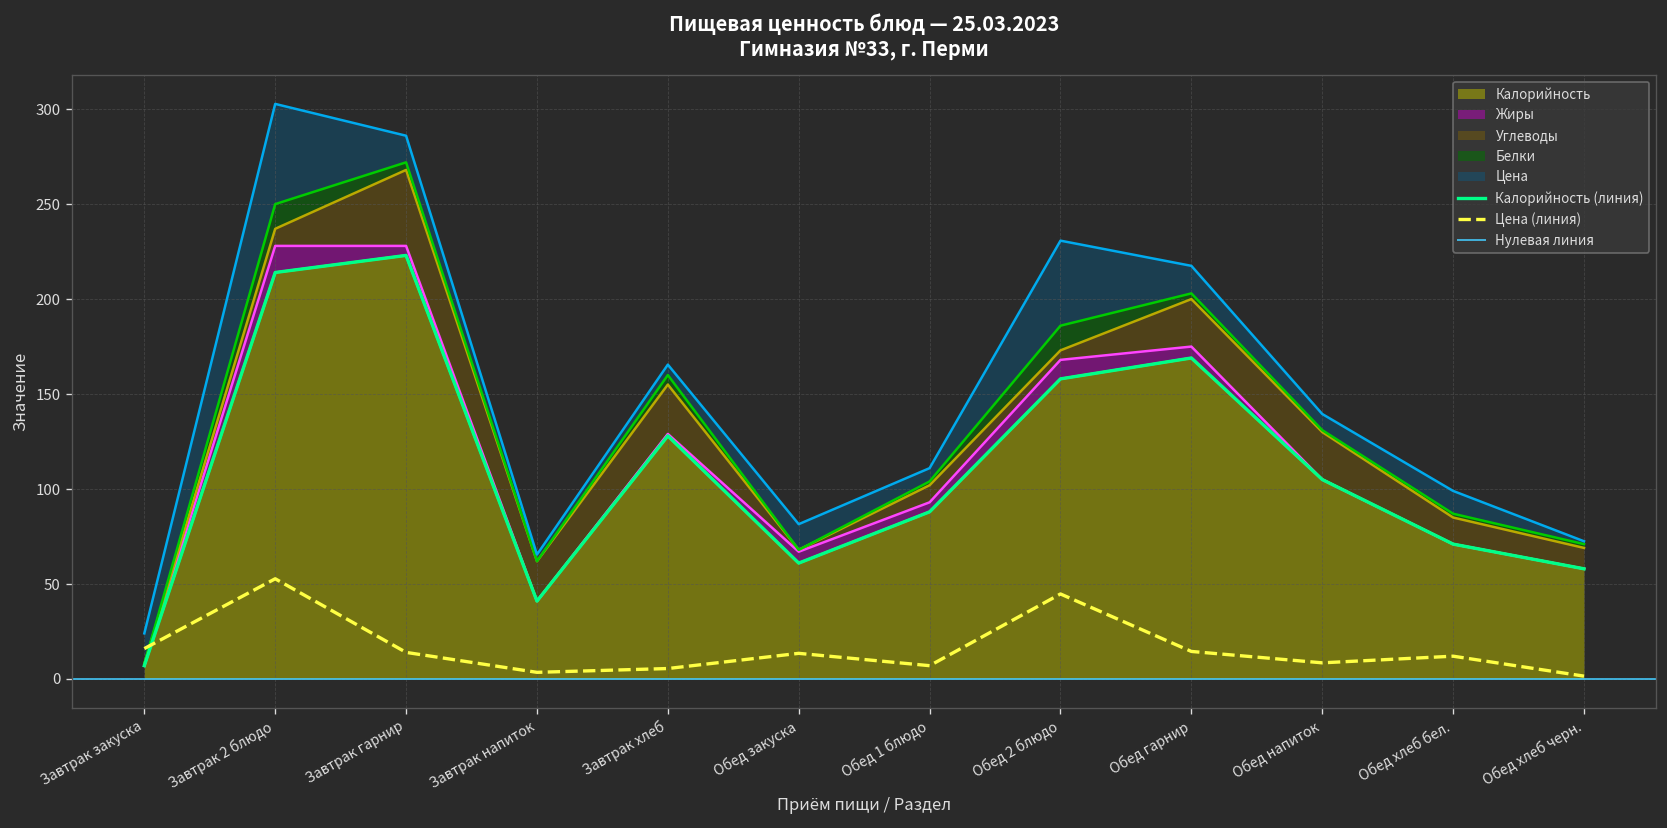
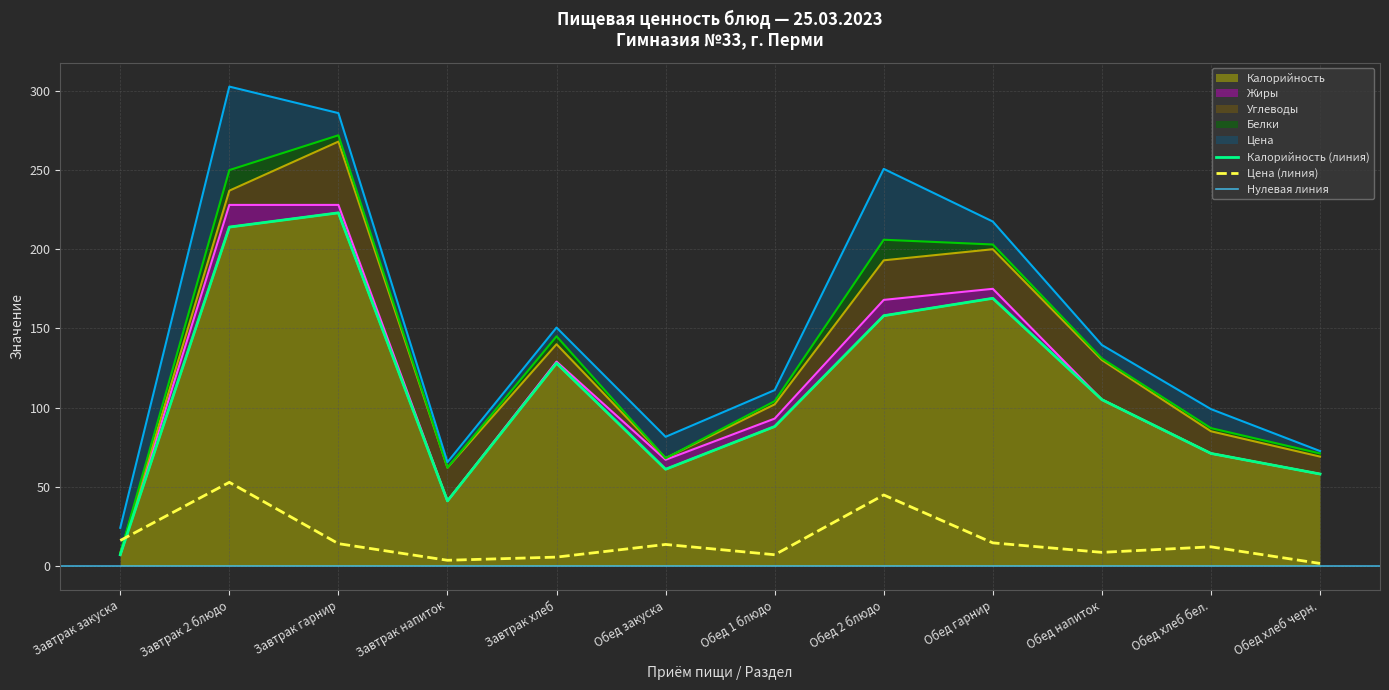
  {
    "Калорийность": {
      "Завтрак 2 блюдо": 214,
      "Завтрак гарнир": 223,
      "Обед закуска": 61,
      "Обед 1 блюдо": 88,
      "Обед 2 блюдо": 158,
      "Обед гарнир": 169
    },
    "Жиры": {
      "Завтрак 2 блюдо": 14,
      "Завтрак гарнир": 5,
      "Обед 1 блюдо": 5,
      "Обед 2 блюдо": 10,
      "Обед гарнир": 6
    },
    "Углеводы": {
      "Завтрак 2 блюдо": 9,
      "Завтрак гарнир": 40,
-     "Завтрак хлеб": 26,
+     "Завтрак хлеб": 11,
      "Обед 1 блюдо": 9,
-     "Обед 2 блюдо": 5,
+     "Обед 2 блюдо": 25,
      "Обед гарнир": 25,
      "Обед хлеб бел.": 14,
      "Обед хлеб черн.": 11
    },
    "Белки": {
      "Завтрак 2 блюдо": 13,
      "Завтрак гарнир": 4,
      "Завтрак хлеб": 5,
      "Обед 1 блюдо": 2,
      "Обед 2 блюдо": 13,
      "Обед гарнир": 3,
      "Обед хлеб бел.": 2
    },
    "Цена": {
      "Завтрак закуска": 16,
      "Завтрак 2 блюдо": 53,
      "Завтрак гарнир": 14,
      "Завтрак напиток": 4,
      "Завтрак хлеб": 6,
      "Обед закуска": 14,
      "Обед 1 блюдо": 7,
      "Обед 2 блюдо": 45,
      "Обед гарнир": 15,
      "Обед напиток": 9,
      "Обед хлеб бел.": 12
    },
    "Цена (линия)": {
      "Завтрак закуска": 16,
      "Завтрак 2 блюдо": 53,
      "Завтрак гарнир": 14,
      "Завтрак напиток": 4,
      "Завтрак хлеб": 6,
      "Обед закуска": 14,
      "Обед 1 блюдо": 7,
      "Обед 2 блюдо": 45,
      "Обед гарнир": 15,
      "Обед напиток": 9,
      "Обед хлеб бел.": 12,
      "Обед хлеб черн.": 2
    }
  }
